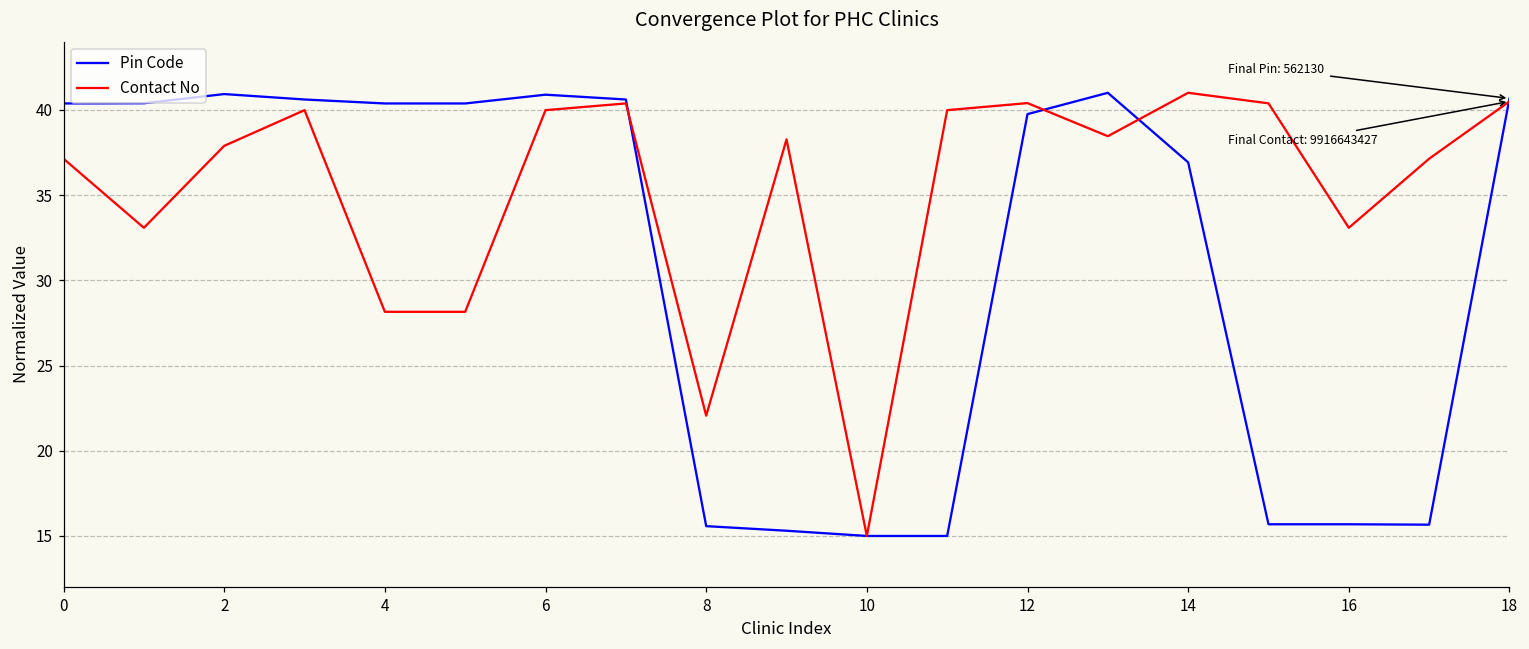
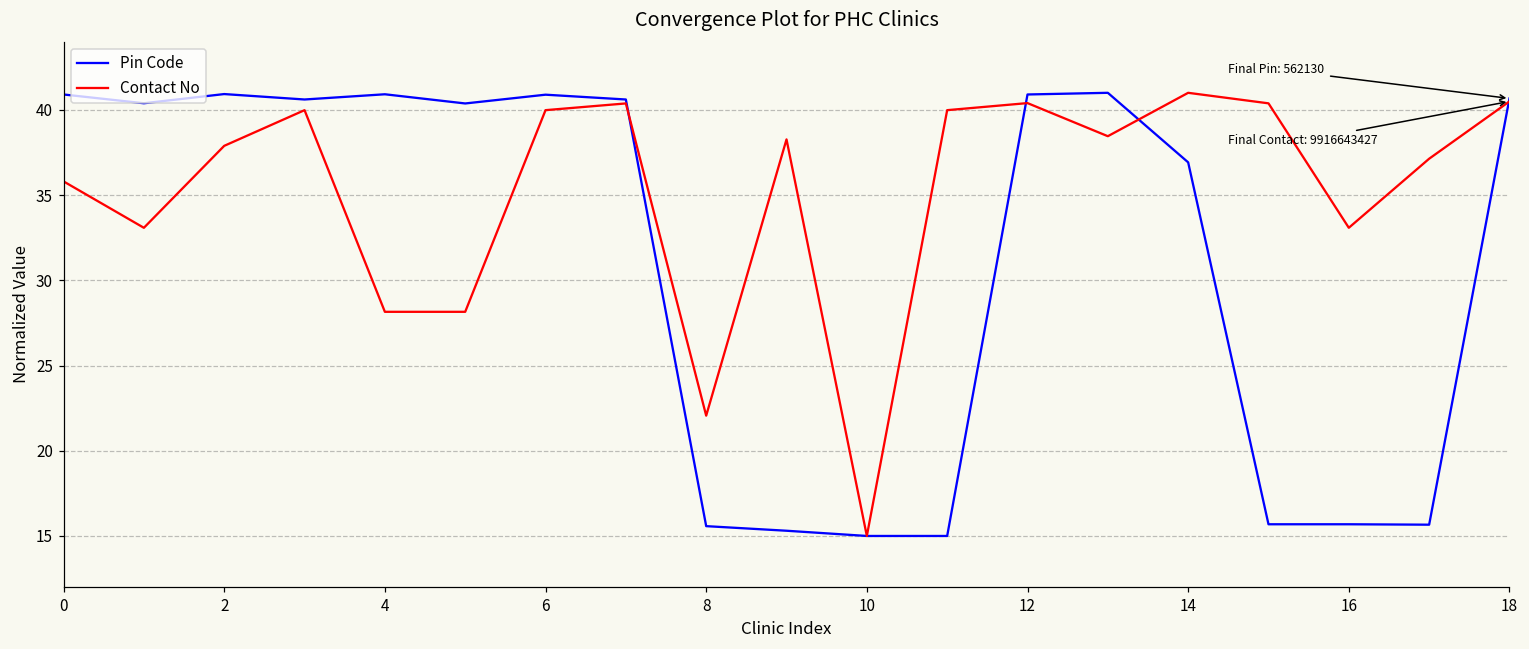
  {
    "Pin Code": {
-     "0": 40.4,
+     "0": 40.9,
      "2": 40.9,
-     "4": 40.4,
+     "4": 40.9,
      "6": 40.9,
      "8": 15.6,
-     "12": 39.8,
+     "12": 40.9,
      "14": 36.9,
      "16": 15.7,
      "18": 40.7
    },
    "Contact No": {
-     "0": 37.1,
+     "0": 35.8,
      "2": 37.9,
      "4": 28.2,
      "6": 40.0,
      "8": 22.1,
      "12": 40.4,
      "14": 41.0,
      "16": 33.1,
      "18": 40.5
    }
  }
